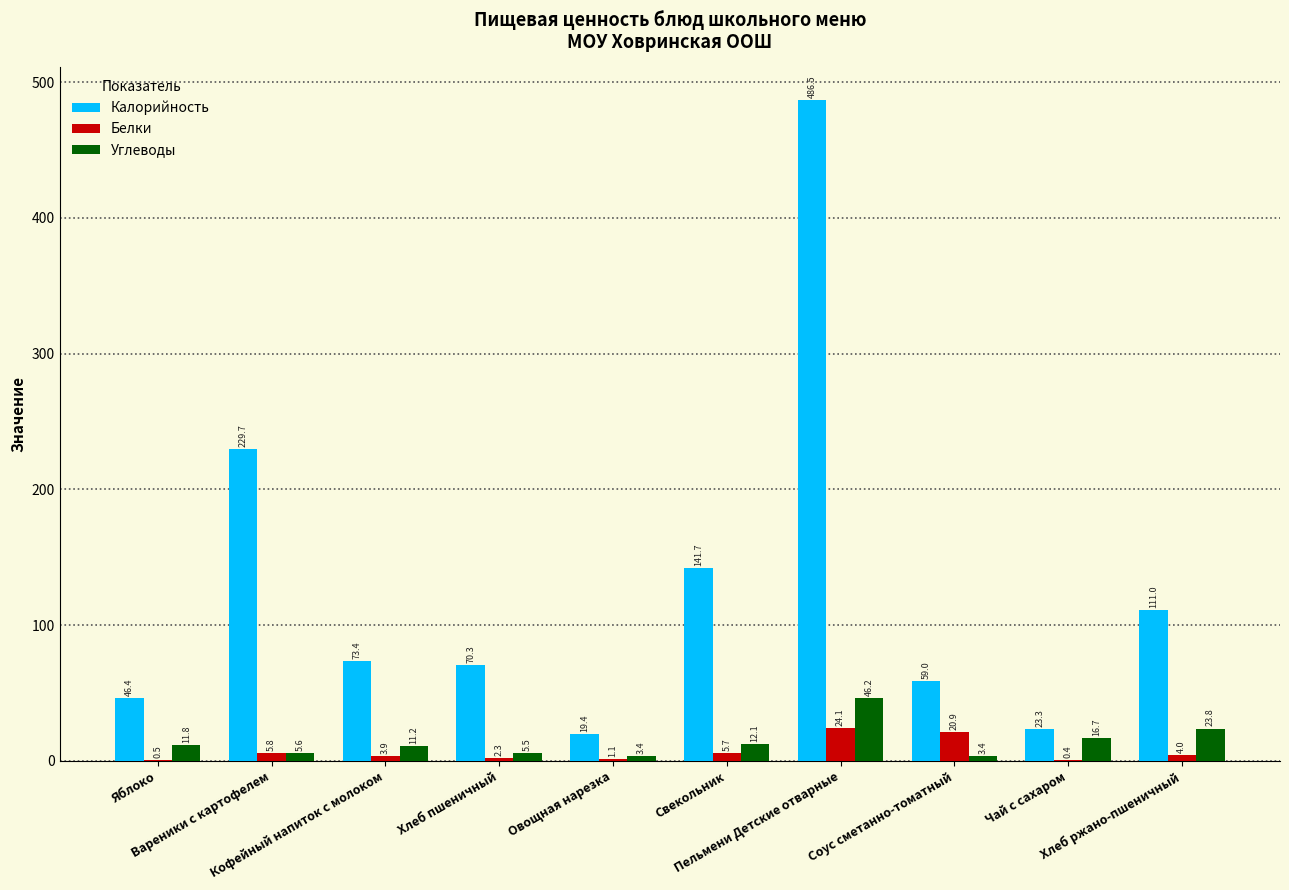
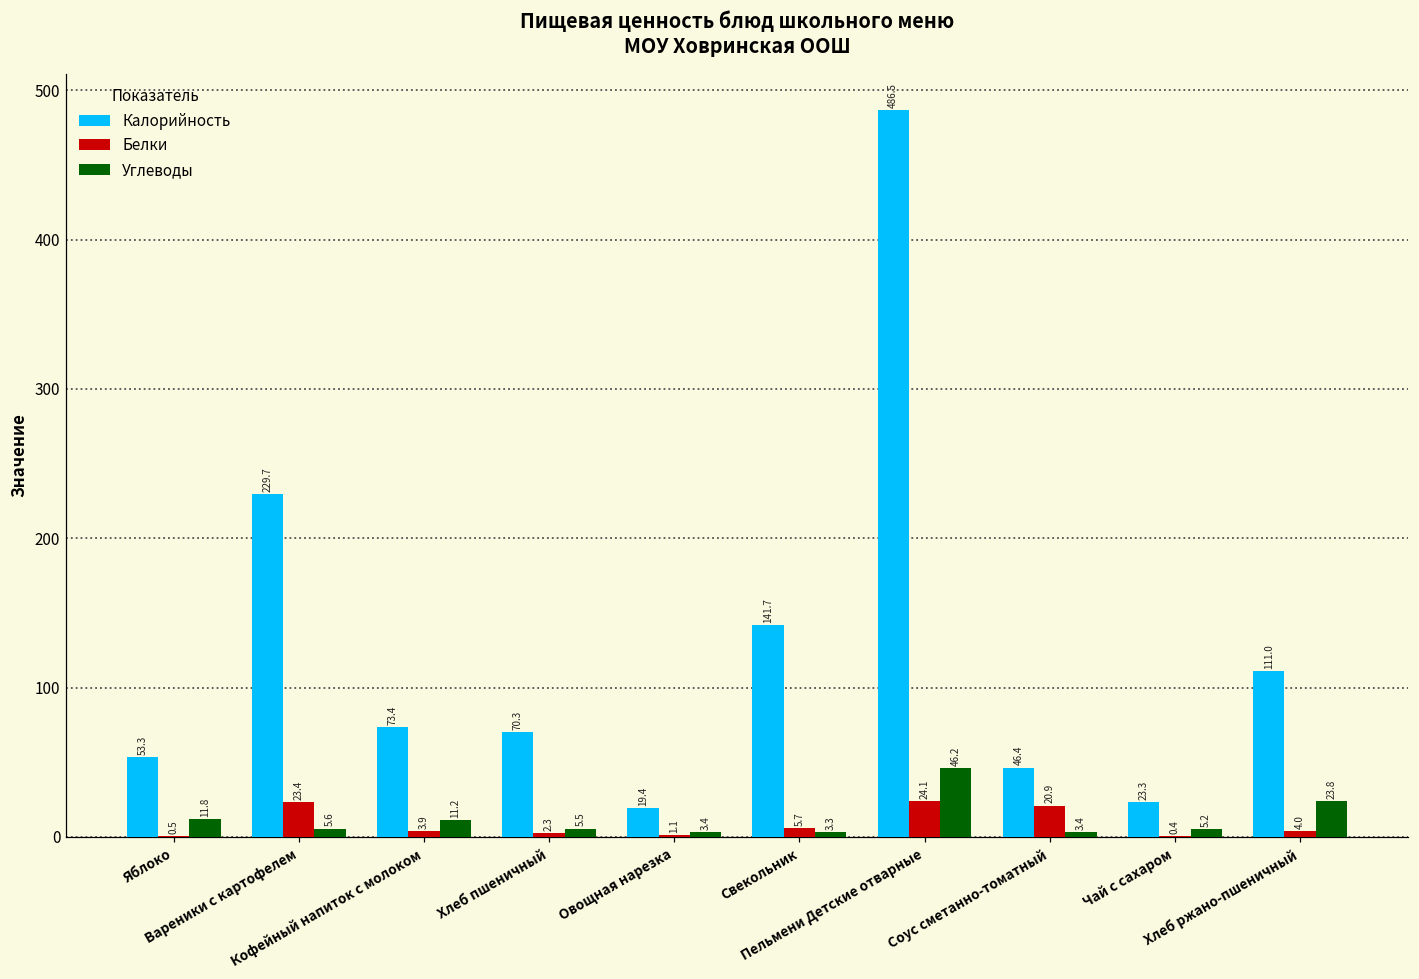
  {
    "Калорийность": {
-     "Яблоко": 46.4,
+     "Яблоко": 53.3,
      "Вареники с картофелем": 229.7,
      "Кофейный напиток с молоком": 73.4,
      "Хлеб пшеничный": 70.3,
      "Овощная нарезка": 19.4,
      "Свекольник": 141.7,
      "Пельмени Детские отварные": 486.5,
-     "Соус сметанно-томатный": 59.0,
+     "Соус сметанно-томатный": 46.4,
      "Чай с сахаром": 23.3,
      "Хлеб ржано-пшеничный": 111.0
    },
    "Белки": {
      "Яблоко": 0.5,
-     "Вареники с картофелем": 5.8,
+     "Вареники с картофелем": 23.4,
      "Кофейный напиток с молоком": 3.9,
      "Хлеб пшеничный": 2.3,
      "Овощная нарезка": 1.1,
      "Свекольник": 5.7,
      "Пельмени Детские отварные": 24.1,
      "Соус сметанно-томатный": 20.9,
      "Чай с сахаром": 0.4,
      "Хлеб ржано-пшеничный": 4.0
    },
    "Углеводы": {
      "Яблоко": 11.8,
      "Вареники с картофелем": 5.6,
      "Кофейный напиток с молоком": 11.2,
      "Хлеб пшеничный": 5.5,
      "Овощная нарезка": 3.4,
-     "Свекольник": 12.1,
+     "Свекольник": 3.3,
      "Пельмени Детские отварные": 46.2,
      "Соус сметанно-томатный": 3.4,
-     "Чай с сахаром": 16.7,
+     "Чай с сахаром": 5.2,
      "Хлеб ржано-пшеничный": 23.8
    }
  }
